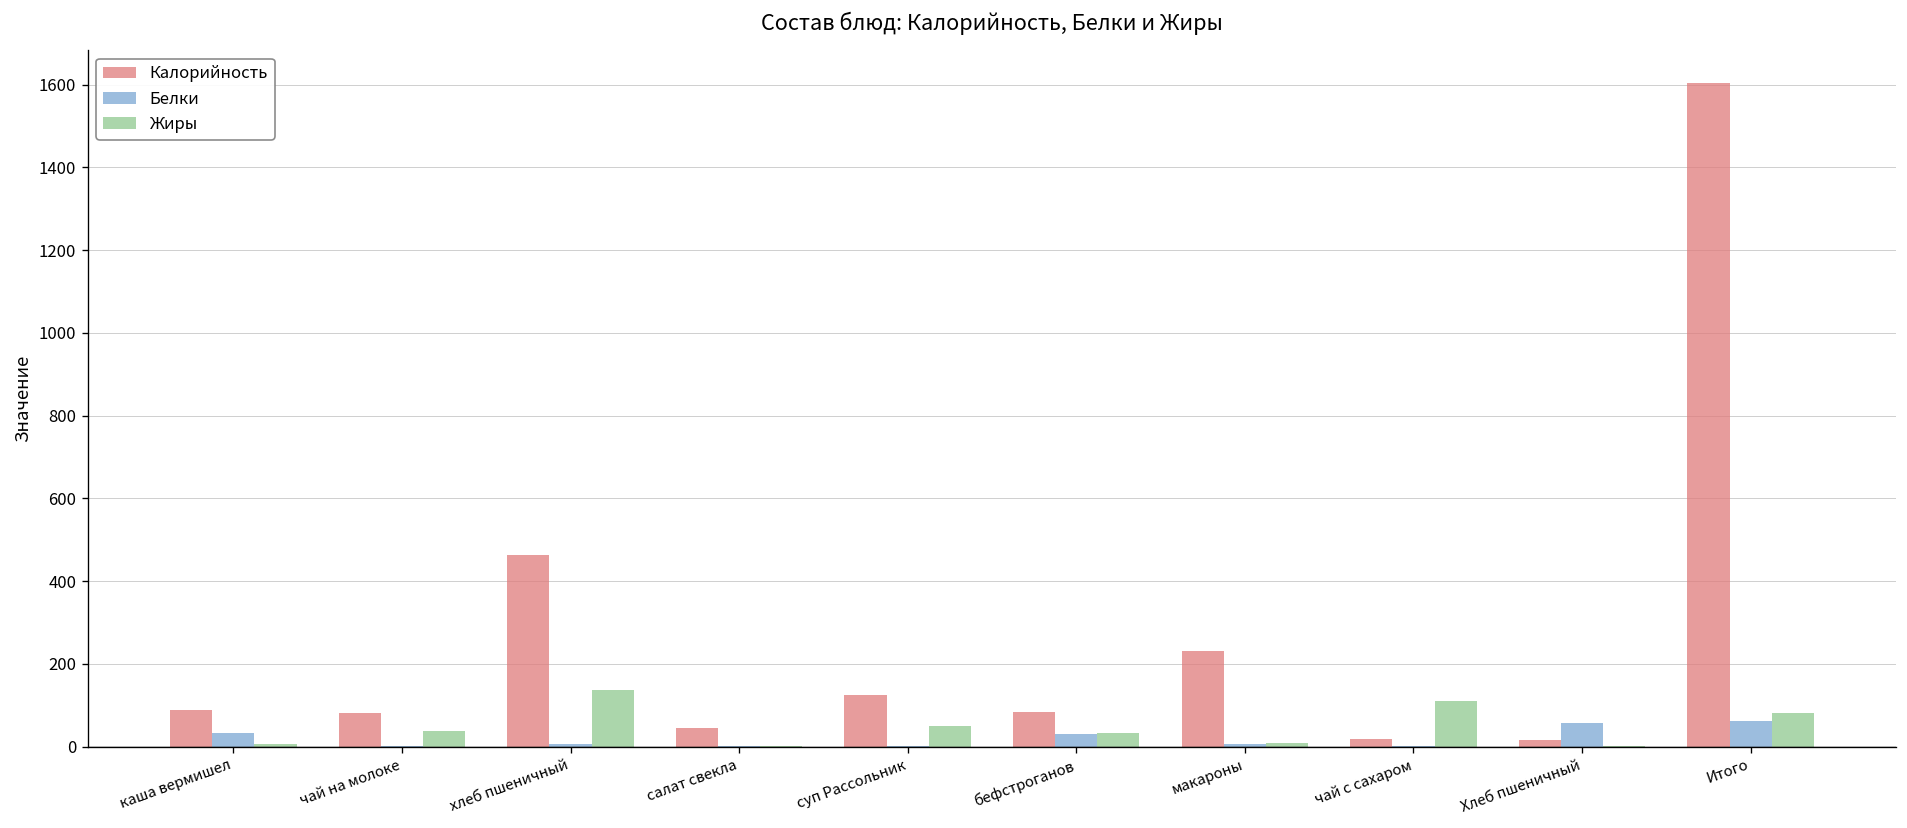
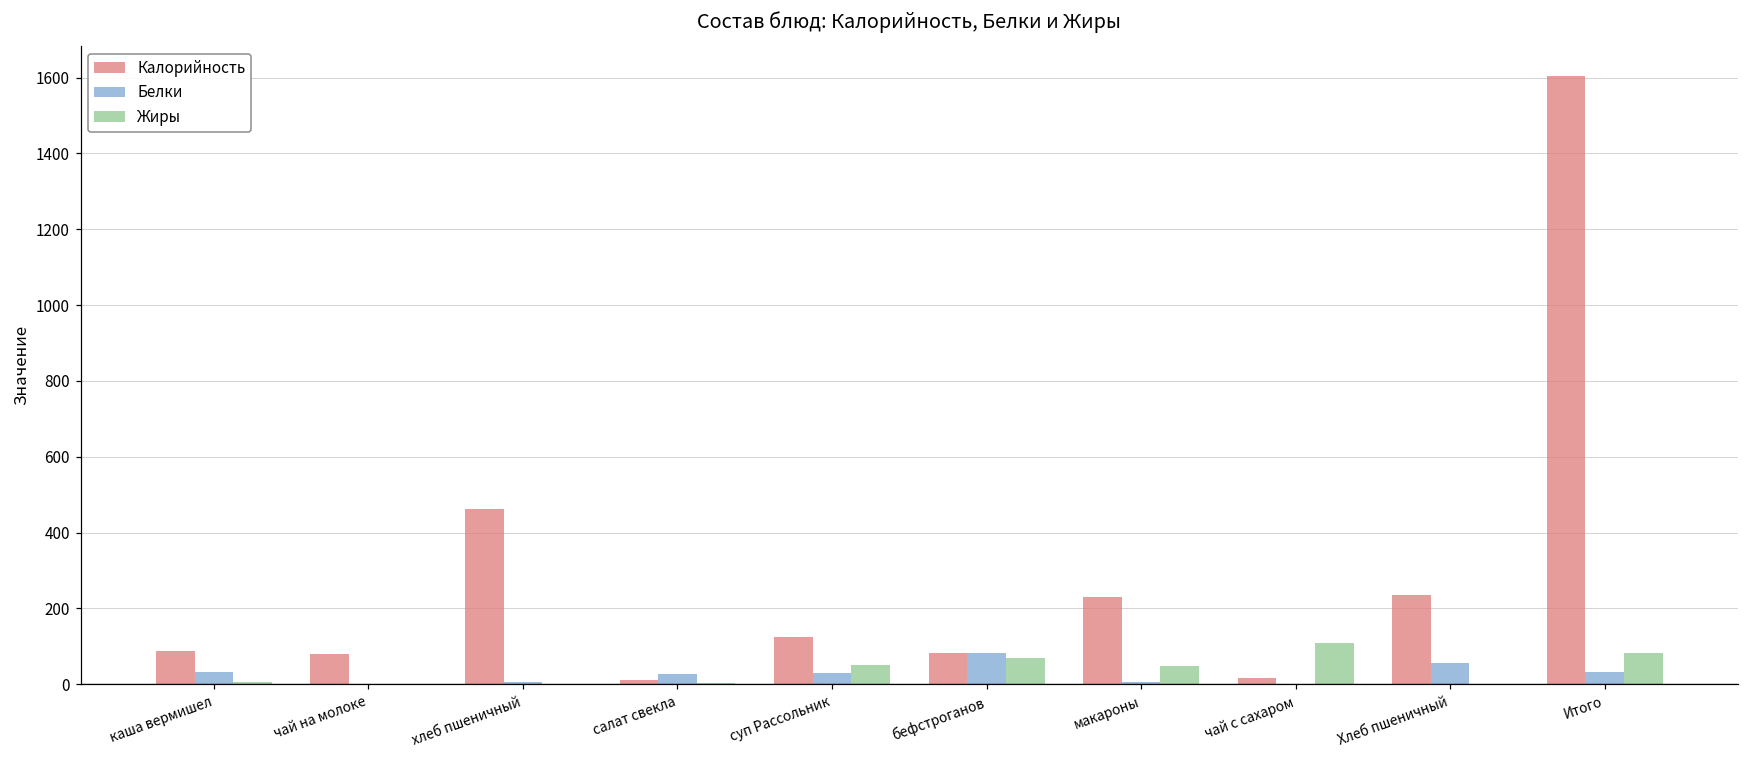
  {
    "Калорийность": {
      "каша вермишел": 90,
      "чай на молоке": 80,
      "хлеб пшеничный": 460,
-     "салат свекла": 40,
+     "салат свекла": 10,
      "суп Рассольник": 130,
      "бефстроганов": 80,
      "макароны": 230,
      "чай с сахаром": 20,
-     "Хлеб пшеничный": 10,
+     "Хлеб пшеничный": 230,
      "Итого": 1600
    },
    "Белки": {
      "каша вермишел": 30,
-     "салат свекла": 0,
-     "суп Рассольник": 0,
-     "бефстроганов": 30,
+     "салат свекла": 30,
+     "суп Рассольник": 30,
+     "бефстроганов": 80,
      "Хлеб пшеничный": 60,
-     "Итого": 60
+     "Итого": 30
    },
    "Жиры": {
-     "чай на молоке": 40,
-     "хлеб пшеничный": 140,
+     "чай на молоке": 0,
+     "хлеб пшеничный": 0,
      "суп Рассольник": 50,
-     "бефстроганов": 30,
-     "макароны": 10,
+     "бефстроганов": 70,
+     "макароны": 50,
      "чай с сахаром": 110,
      "Итого": 80
    }
  }
